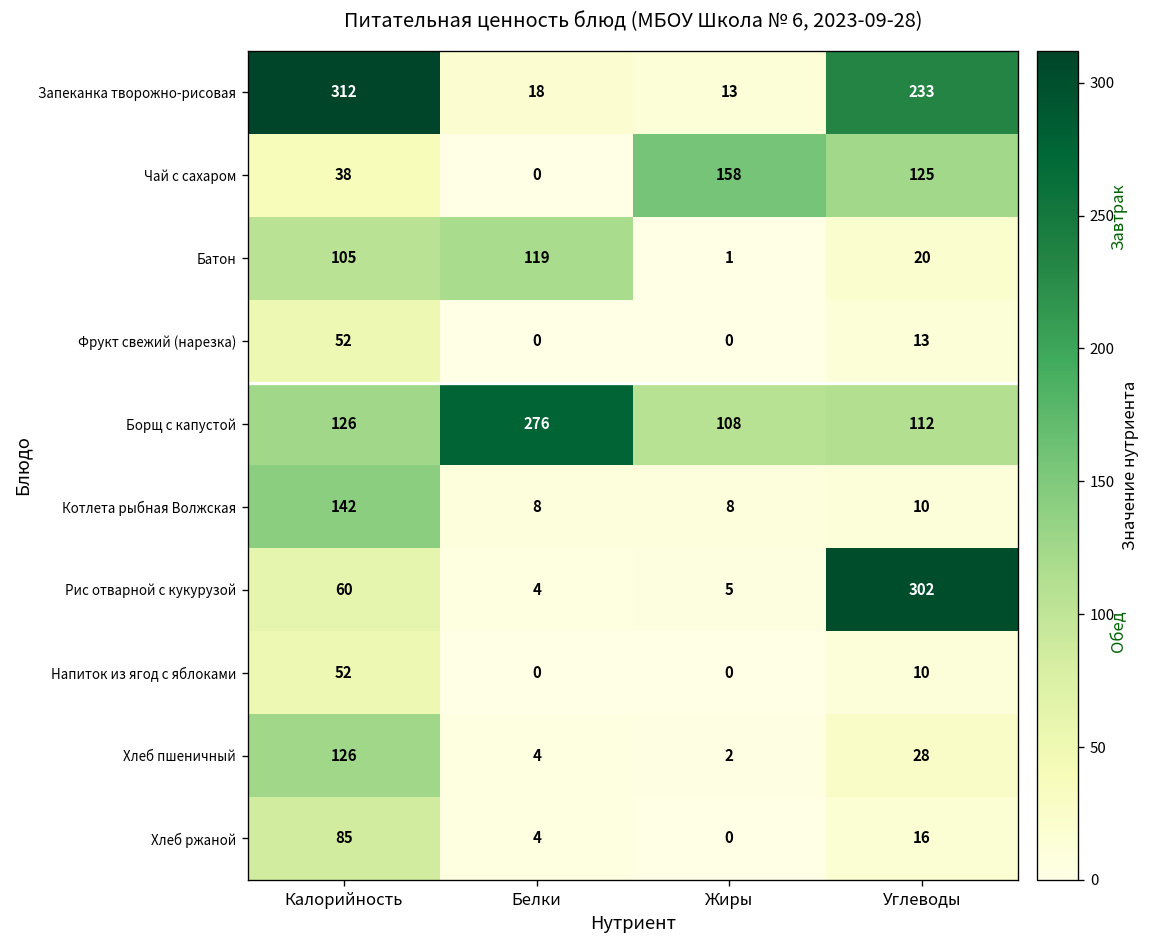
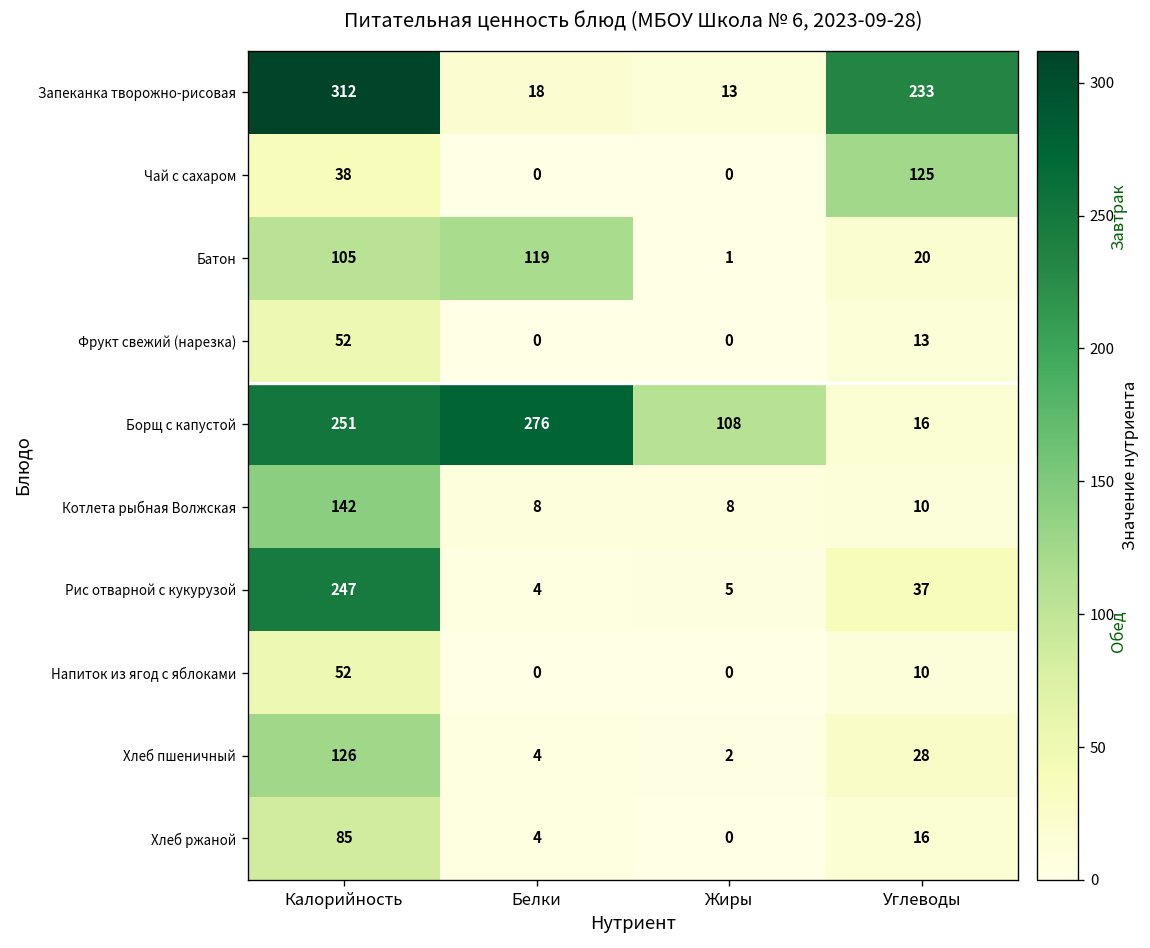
  {
    "Запеканка творожно-рисовая": {
      "Калорийность": 312,
      "Белки": 18,
      "Жиры": 13,
      "Углеводы": 233
    },
    "Чай с сахаром": {
      "Калорийность": 38,
      "Белки": 0,
-     "Жиры": 158,
+     "Жиры": 0,
      "Углеводы": 125
    },
    "Батон": {
      "Калорийность": 105,
      "Белки": 119,
      "Жиры": 1,
      "Углеводы": 20
    },
    "Фрукт свежий (нарезка)": {
      "Калорийность": 52,
      "Белки": 0,
      "Жиры": 0,
      "Углеводы": 13
    },
    "Борщ с капустой": {
-     "Калорийность": 126,
+     "Калорийность": 251,
      "Белки": 276,
      "Жиры": 108,
-     "Углеводы": 112
+     "Углеводы": 16
    },
    "Котлета рыбная Волжская": {
      "Калорийность": 142,
      "Белки": 8,
      "Жиры": 8,
      "Углеводы": 10
    },
    "Рис отварной с кукурузой": {
-     "Калорийность": 60,
+     "Калорийность": 247,
      "Белки": 4,
      "Жиры": 5,
-     "Углеводы": 302
+     "Углеводы": 37
    },
    "Напиток из ягод с яблоками": {
      "Калорийность": 52,
      "Белки": 0,
      "Жиры": 0,
      "Углеводы": 10
    },
    "Хлеб пшеничный": {
      "Калорийность": 126,
      "Белки": 4,
      "Жиры": 2,
      "Углеводы": 28
    },
    "Хлеб ржаной": {
      "Калорийность": 85,
      "Белки": 4,
      "Жиры": 0,
      "Углеводы": 16
    }
  }
